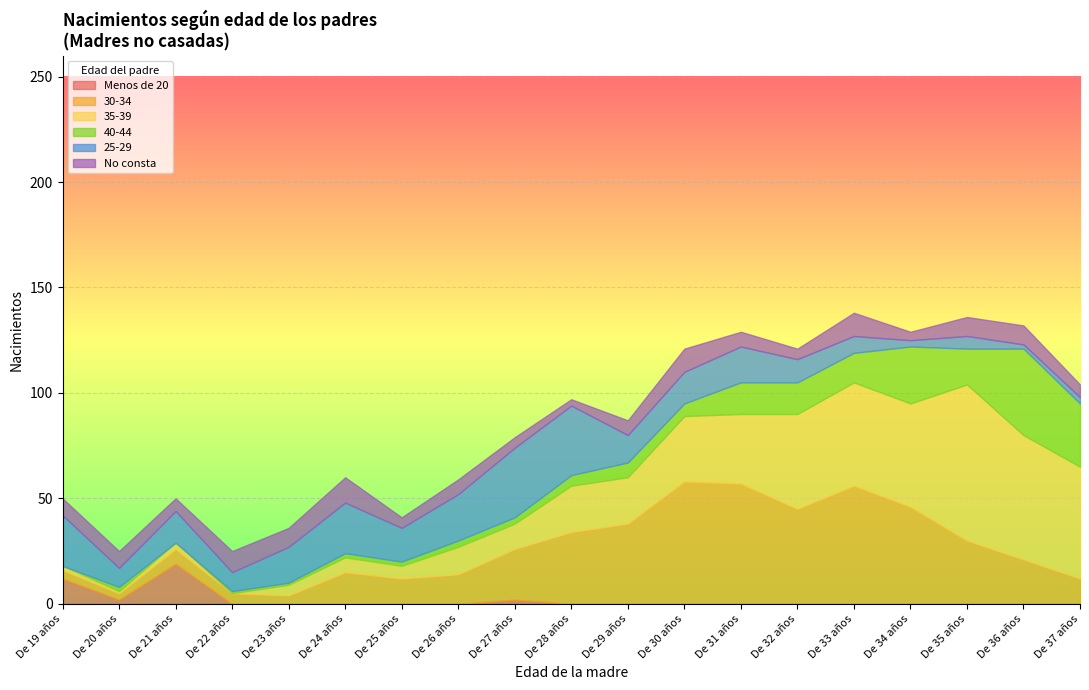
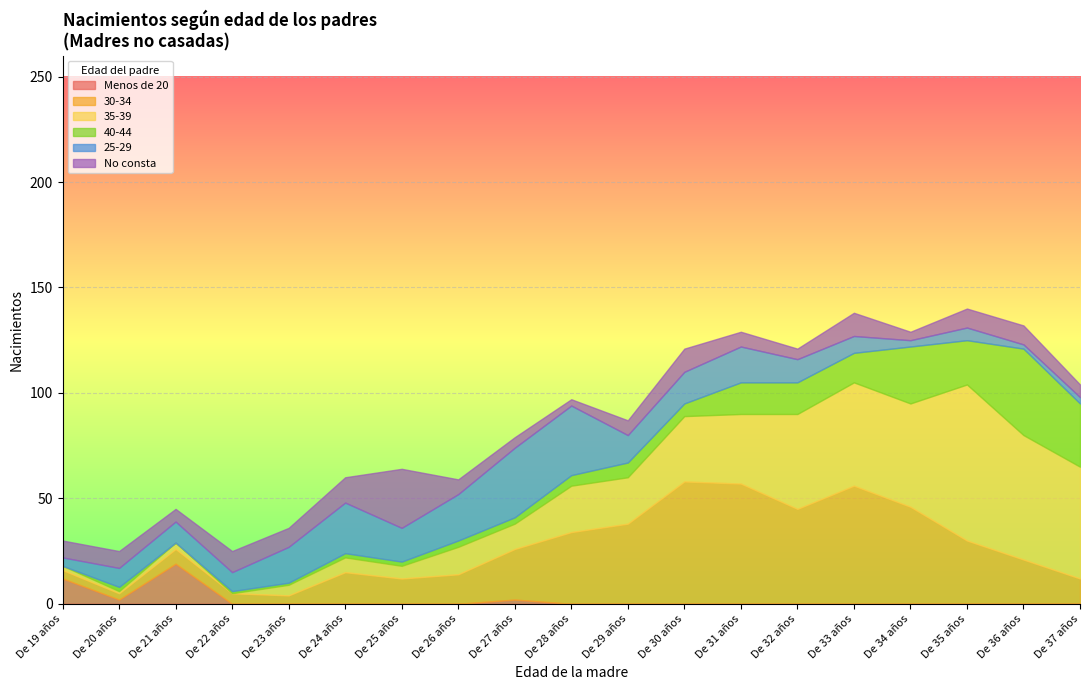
  {
    "Menos de 20": {
      "De 19 años": 12,
      "De 20 años": 2,
      "De 21 años": 19,
      "De 22 años": 0,
      "De 23 años": 0,
      "De 24 años": 0,
      "De 25 años": 0,
      "De 26 años": 0,
      "De 27 años": 2,
      "De 28 años": 0,
      "De 29 años": 0,
      "De 30 años": 0,
      "De 31 años": 0,
      "De 32 años": 0,
      "De 33 años": 0,
      "De 34 años": 0,
      "De 35 años": 0,
      "De 36 años": 0,
      "De 37 años": 0
    },
    "40-44": {
      "De 20 años": 2,
      "De 24 años": 2,
      "De 25 años": 2,
      "De 26 años": 3,
      "De 27 años": 3,
      "De 28 años": 5,
      "De 29 años": 7,
      "De 30 años": 6,
      "De 31 años": 15,
      "De 32 años": 15,
      "De 33 años": 14,
      "De 34 años": 27,
-     "De 35 años": 17,
+     "De 35 años": 21,
      "De 36 años": 41,
      "De 37 años": 30
    },
    "25-29": {
-     "De 19 años": 24,
+     "De 19 años": 4,
      "De 20 años": 9,
-     "De 21 años": 15,
+     "De 21 años": 10,
      "De 22 años": 9,
      "De 23 años": 17,
      "De 24 años": 24,
      "De 25 años": 16,
      "De 26 años": 22,
      "De 27 años": 33,
      "De 28 años": 33,
      "De 29 años": 13,
      "De 30 años": 15,
      "De 31 años": 17,
      "De 32 años": 11,
      "De 33 años": 8,
      "De 34 años": 3,
      "De 35 años": 6,
      "De 36 años": 2,
      "De 37 años": 3
    },
    "No consta": {
      "De 19 años": 8,
      "De 20 años": 8,
      "De 21 años": 6,
      "De 22 años": 10,
      "De 23 años": 9,
      "De 24 años": 12,
-     "De 25 años": 5,
+     "De 25 años": 28,
      "De 26 años": 7,
      "De 27 años": 5,
      "De 28 años": 3,
      "De 29 años": 7,
      "De 30 años": 11,
      "De 31 años": 7,
      "De 32 años": 5,
      "De 33 años": 11,
      "De 34 años": 4,
      "De 35 años": 9,
      "De 36 años": 9,
      "De 37 años": 6
    }
  }
